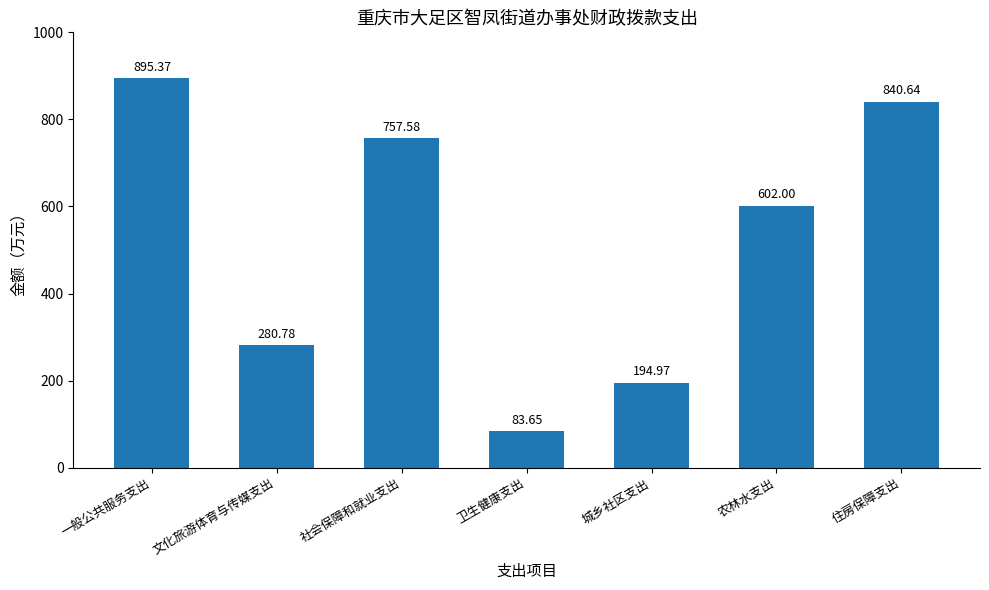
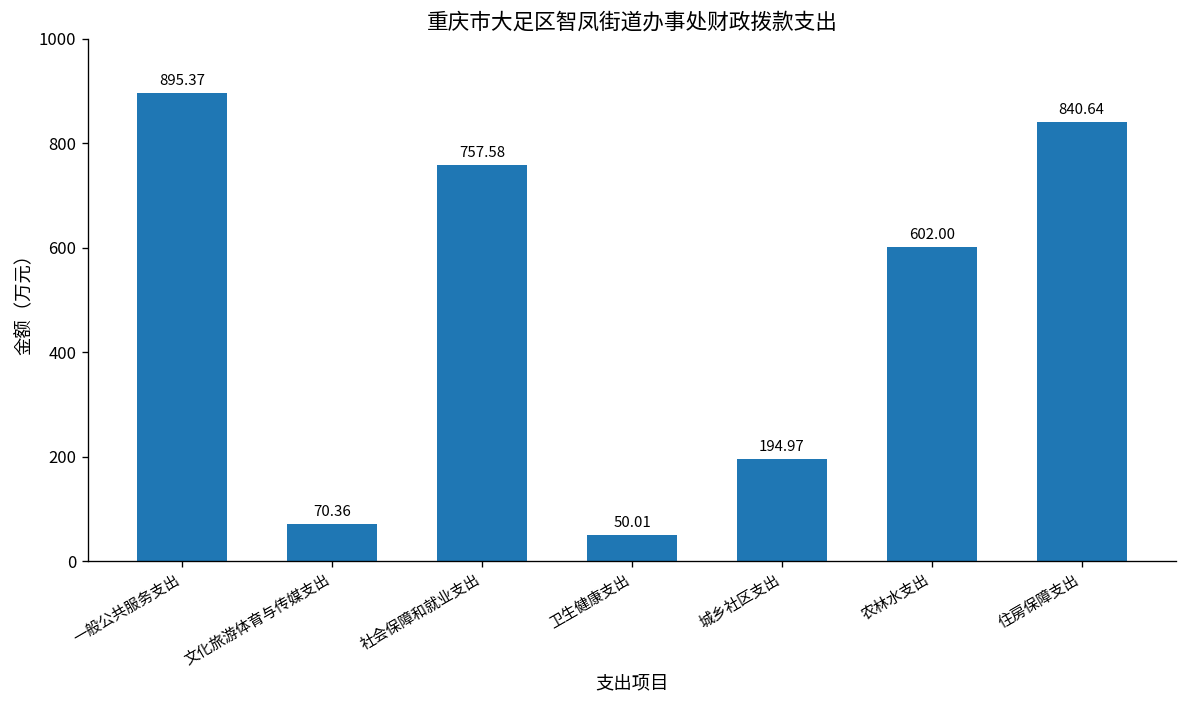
  {
    "一般公共服务支出": 895.37,
-   "文化旅游体育与传媒支出": 280.78,
+   "文化旅游体育与传媒支出": 70.36,
    "社会保障和就业支出": 757.58,
-   "卫生健康支出": 83.65,
+   "卫生健康支出": 50.01,
    "城乡社区支出": 194.97,
    "农林水支出": 602.00,
    "住房保障支出": 840.64
  }
